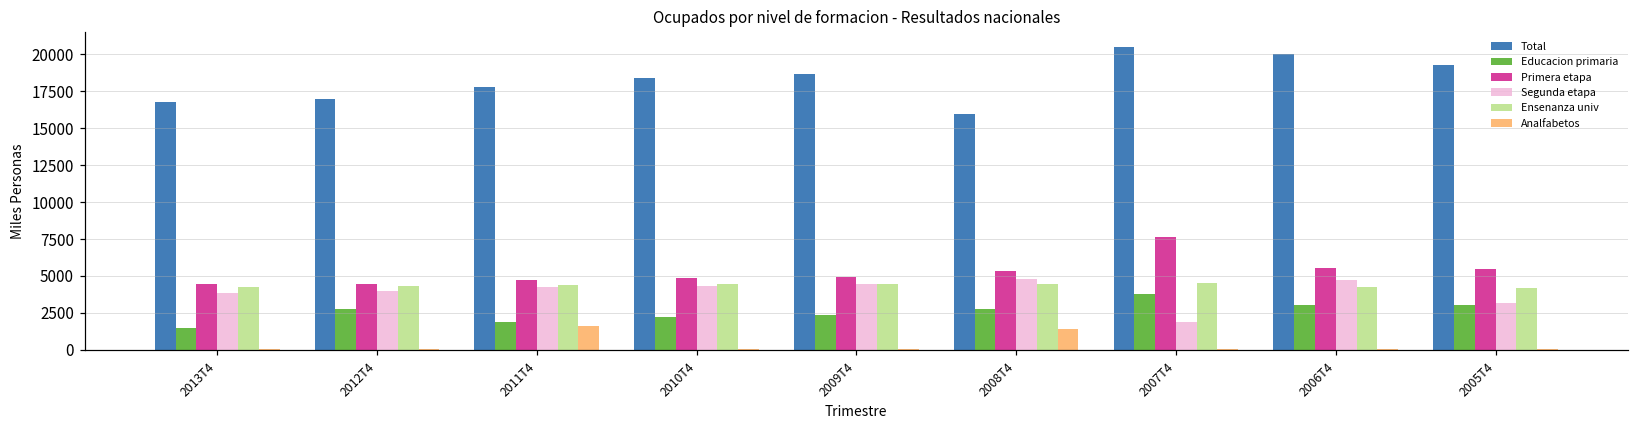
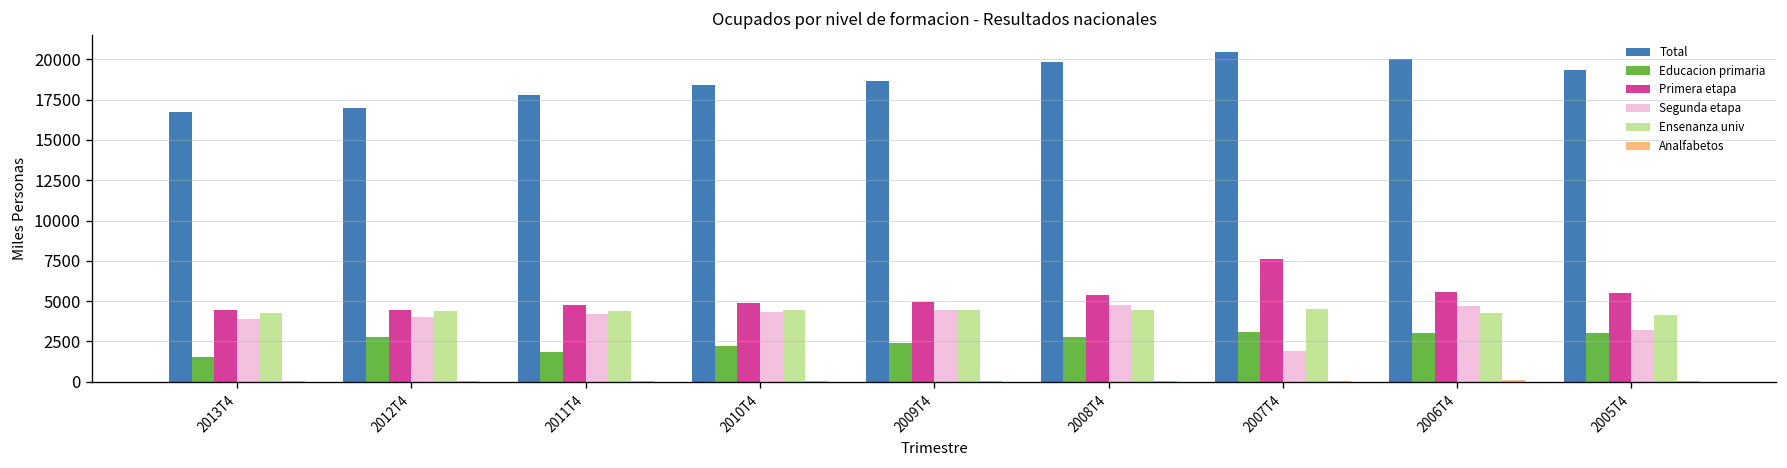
  {
    "Total": {
      "2013T4": 16800,
      "2012T4": 17000,
      "2011T4": 17800,
      "2010T4": 18400,
      "2009T4": 18600,
-     "2008T4": 16000,
+     "2008T4": 19900,
      "2007T4": 20500,
      "2006T4": 20000,
      "2005T4": 19300
    },
    "Educacion primaria": {
      "2013T4": 1500,
      "2012T4": 2800,
      "2011T4": 1900,
      "2010T4": 2200,
      "2009T4": 2400,
      "2008T4": 2800,
-     "2007T4": 3800,
+     "2007T4": 3100,
      "2006T4": 3000,
      "2005T4": 3000
    },
    "Primera etapa": {
      "2013T4": 4400,
      "2012T4": 4400,
      "2011T4": 4700,
      "2010T4": 4900,
      "2009T4": 4900,
      "2008T4": 5400,
      "2007T4": 7600,
      "2006T4": 5600,
      "2005T4": 5500
    },
    "Segunda etapa": {
      "2013T4": 3900,
      "2012T4": 4000,
      "2011T4": 4200,
      "2010T4": 4400,
      "2009T4": 4400,
      "2008T4": 4800,
      "2007T4": 1900,
      "2006T4": 4700,
      "2005T4": 3200
    },
    "Ensenanza univ": {
      "2013T4": 4200,
      "2012T4": 4400,
      "2011T4": 4400,
      "2010T4": 4500,
      "2009T4": 4400,
      "2008T4": 4500,
      "2007T4": 4500,
      "2006T4": 4300,
      "2005T4": 4200
    },
    "Analfabetos": {
-     "2011T4": 1600,
-     "2008T4": 1400
+     "2011T4": 100,
+     "2008T4": 100
    }
  }
